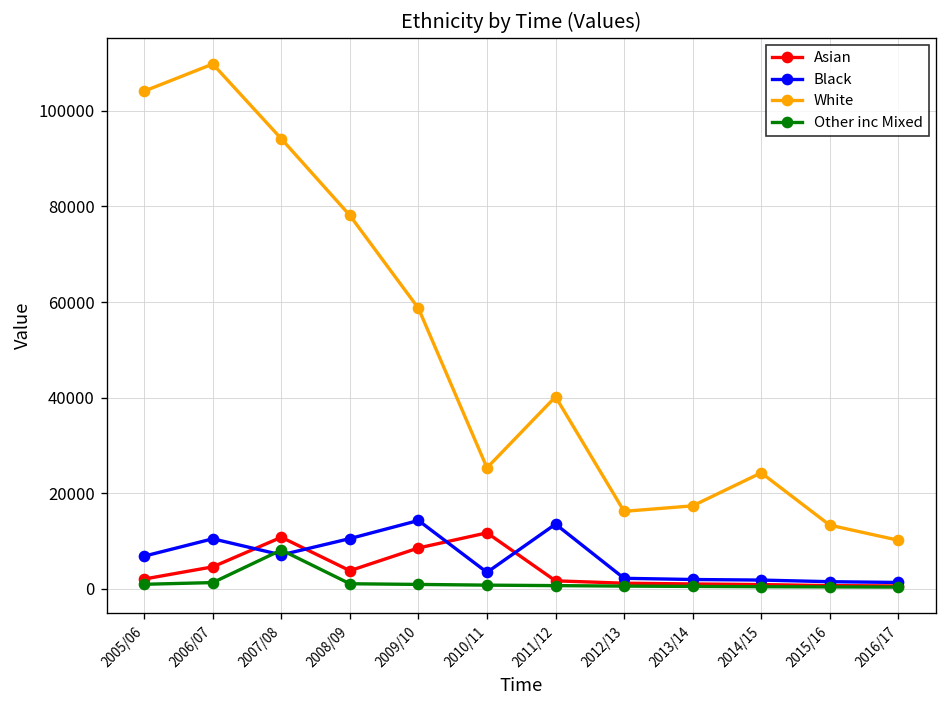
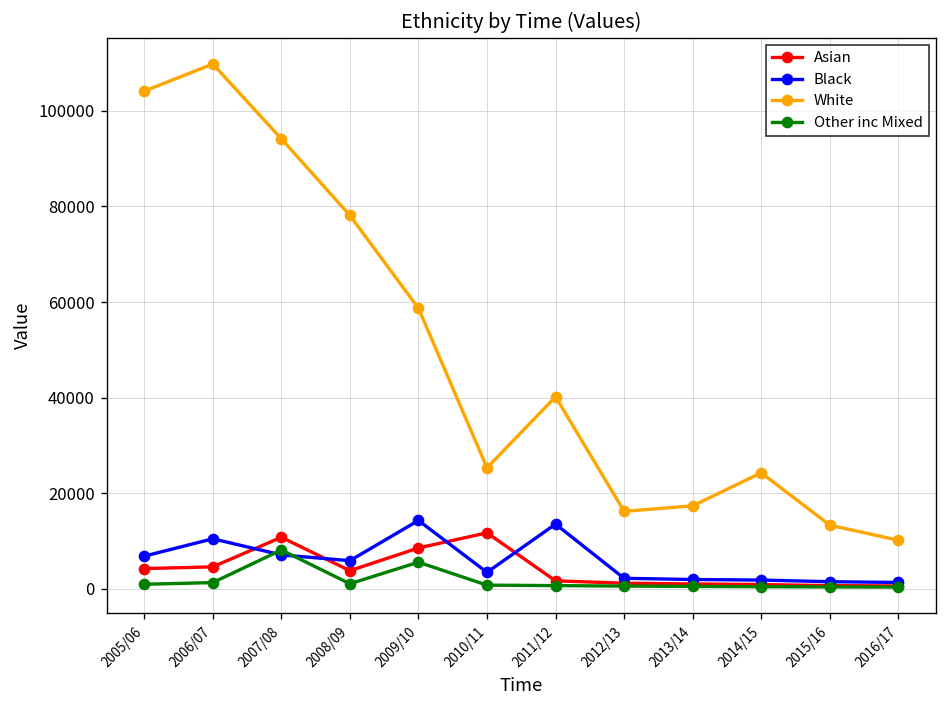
  {
    "Asian": {
-     "2005/06": 2000,
+     "2005/06": 4000,
      "2006/07": 5000,
      "2007/08": 11000,
      "2008/09": 4000,
      "2009/10": 9000,
      "2010/11": 12000,
      "2011/12": 2000
    },
    "Black": {
      "2005/06": 7000,
      "2006/07": 10000,
      "2007/08": 7000,
-     "2008/09": 10000,
+     "2008/09": 6000,
      "2009/10": 14000,
      "2010/11": 3000,
      "2011/12": 14000,
      "2012/13": 2000,
      "2013/14": 2000,
      "2014/15": 2000,
      "2015/16": 1000,
      "2016/17": 1000
    },
    "White": {
      "2005/06": 104000,
      "2006/07": 110000,
      "2007/08": 94000,
      "2008/09": 78000,
      "2009/10": 59000,
      "2010/11": 25000,
      "2011/12": 40000,
      "2012/13": 16000,
      "2013/14": 17000,
      "2014/15": 24000,
      "2015/16": 13000,
      "2016/17": 10000
    },
    "Other inc Mixed": {
      "2005/06": 1000,
      "2006/07": 1000,
      "2007/08": 8000,
      "2008/09": 1000,
-     "2009/10": 1000,
+     "2009/10": 6000,
      "2010/11": 1000,
      "2011/12": 1000
    }
  }
